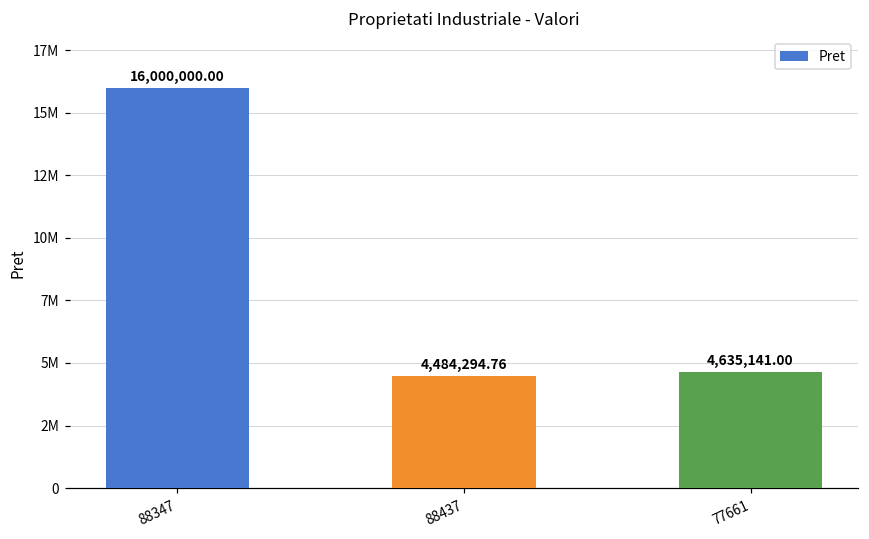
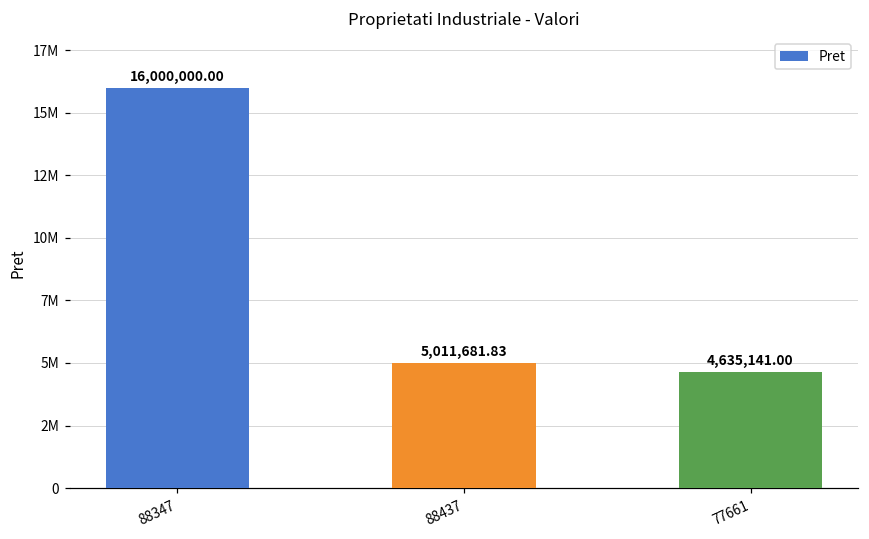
  {
    "88347": "16,000,000.00",
-   "88437": "4,484,294.76",
+   "88437": "5,011,681.83",
    "77661": "4,635,141.00"
  }
